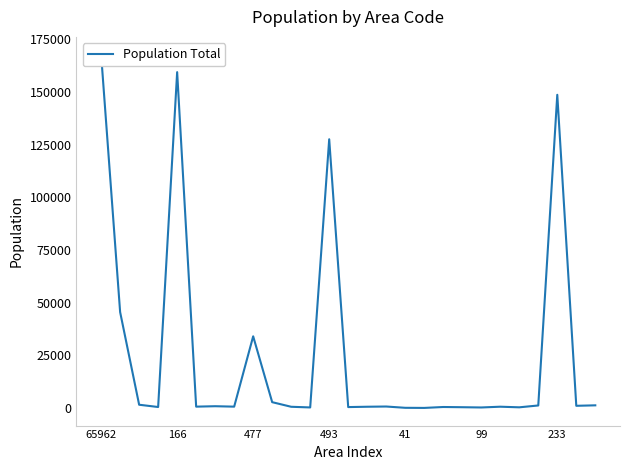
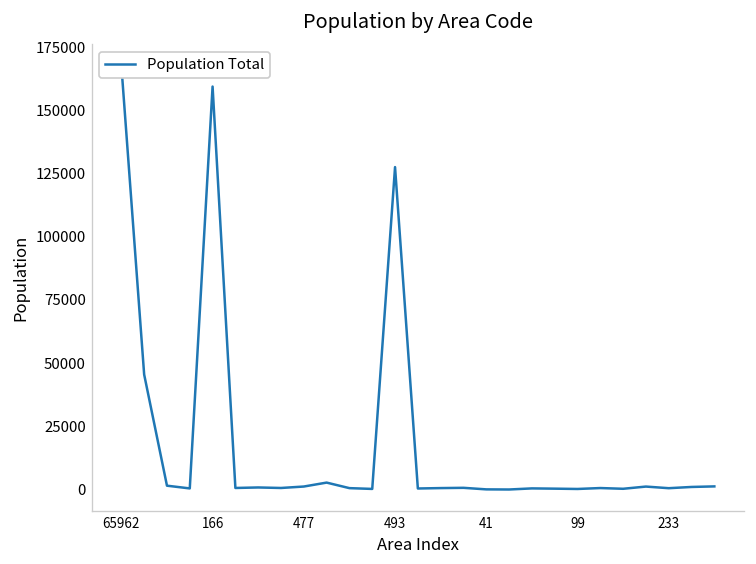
  {
    "166": 159000,
-   "477": 34000,
+   "477": 1000,
    "493": 128000,
    "41": 0,
    "99": 0,
-   "233": 149000
+   "233": 1000
  }
